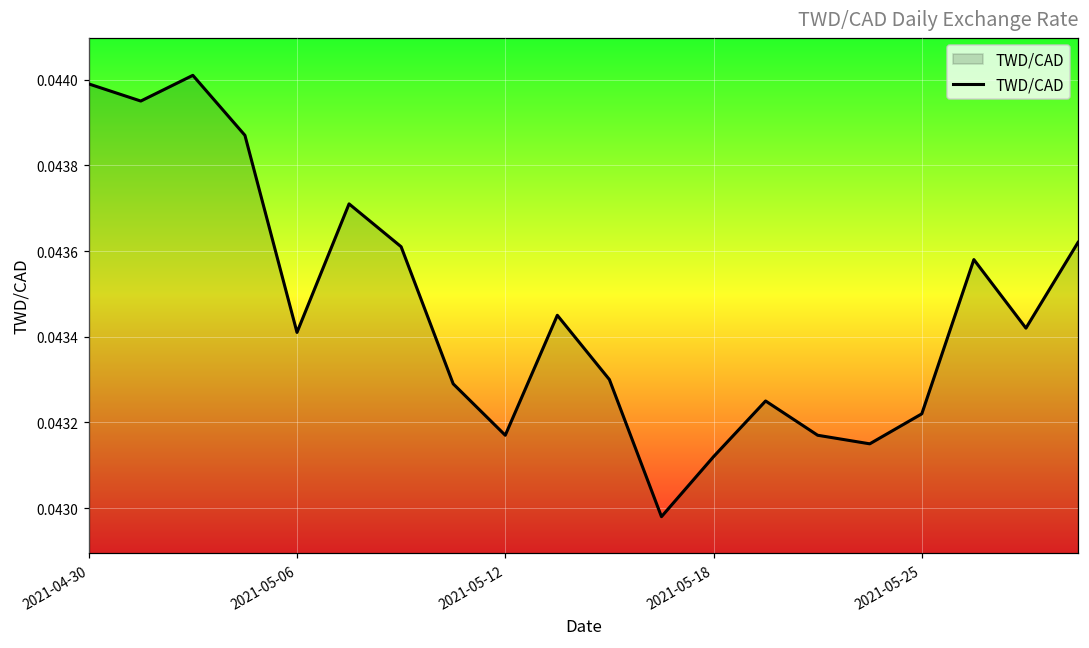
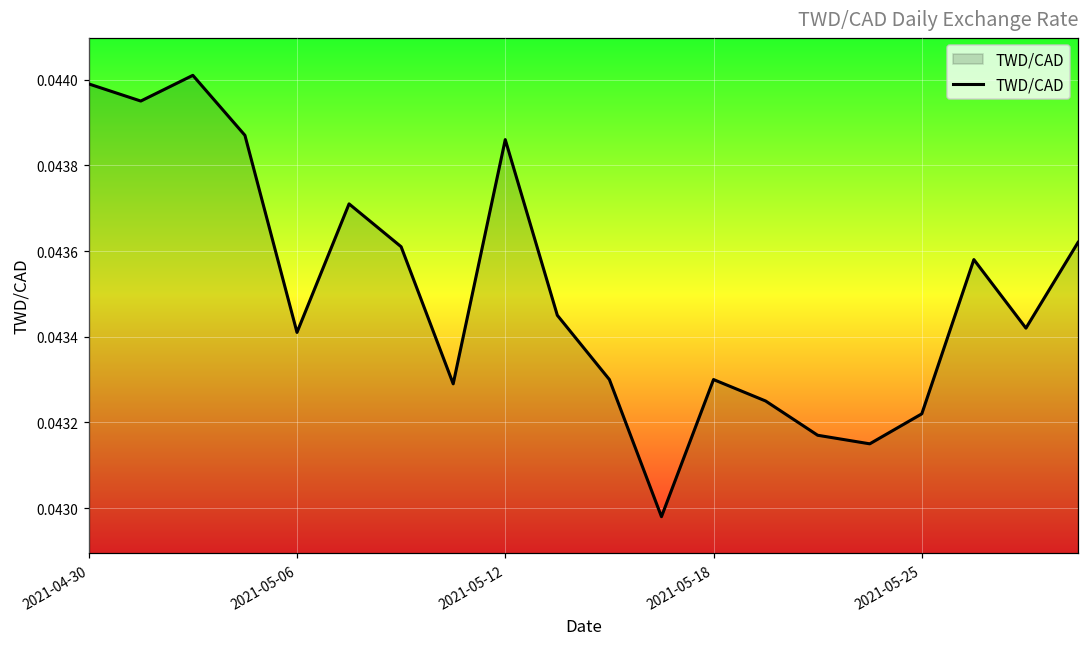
  {
    "2021-04-30": 0.04399,
    "2021-05-06": 0.04341,
-   "2021-05-12": 0.04317,
-   "2021-05-18": 0.04312,
+   "2021-05-12": 0.04386,
+   "2021-05-18": 0.04330,
    "2021-05-25": 0.04322
  }
